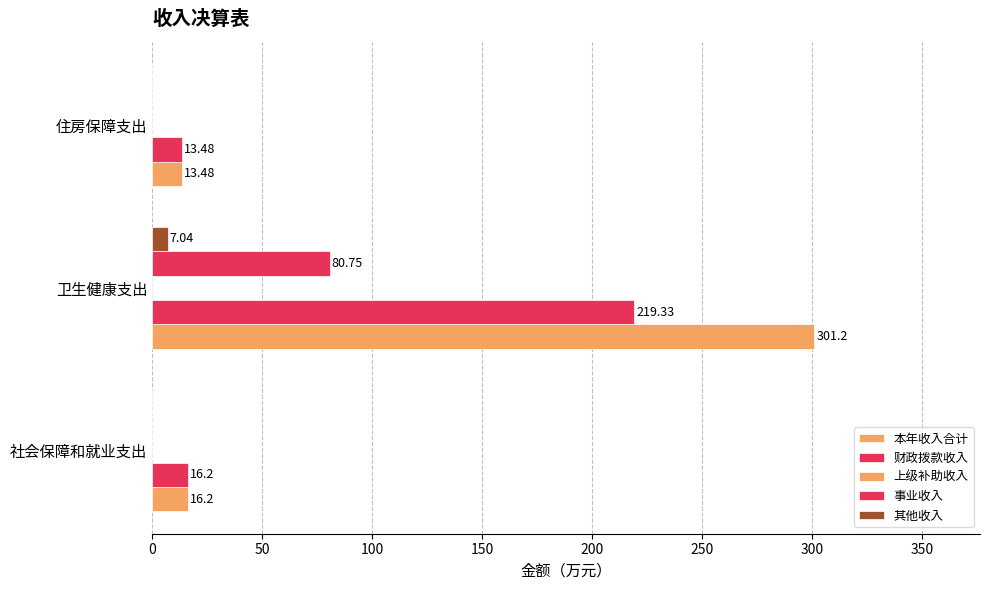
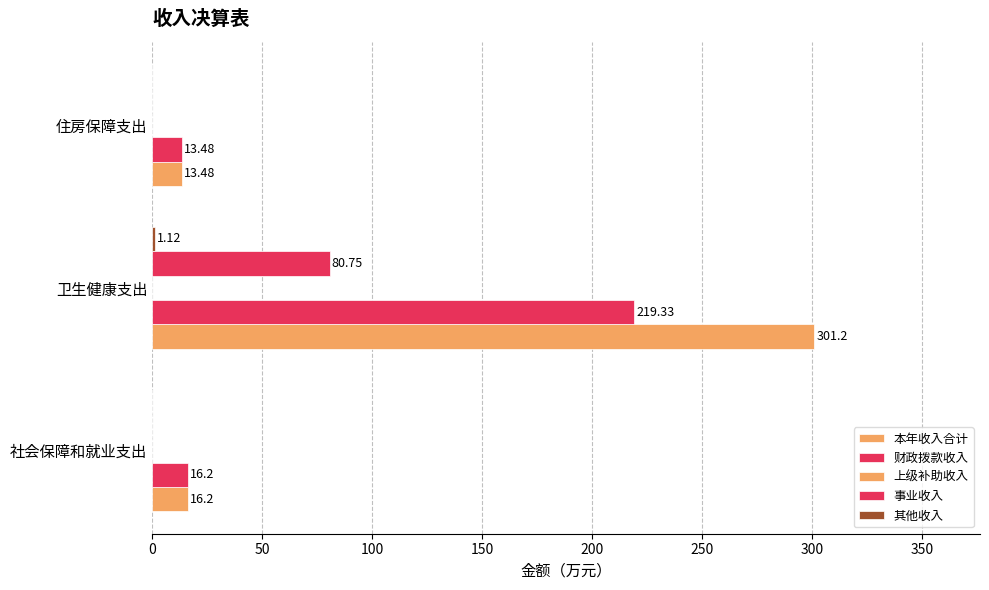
  {
    "其他收入": {
-     "卫生健康支出": 7.04
+     "卫生健康支出": 1.12
    }
  }
